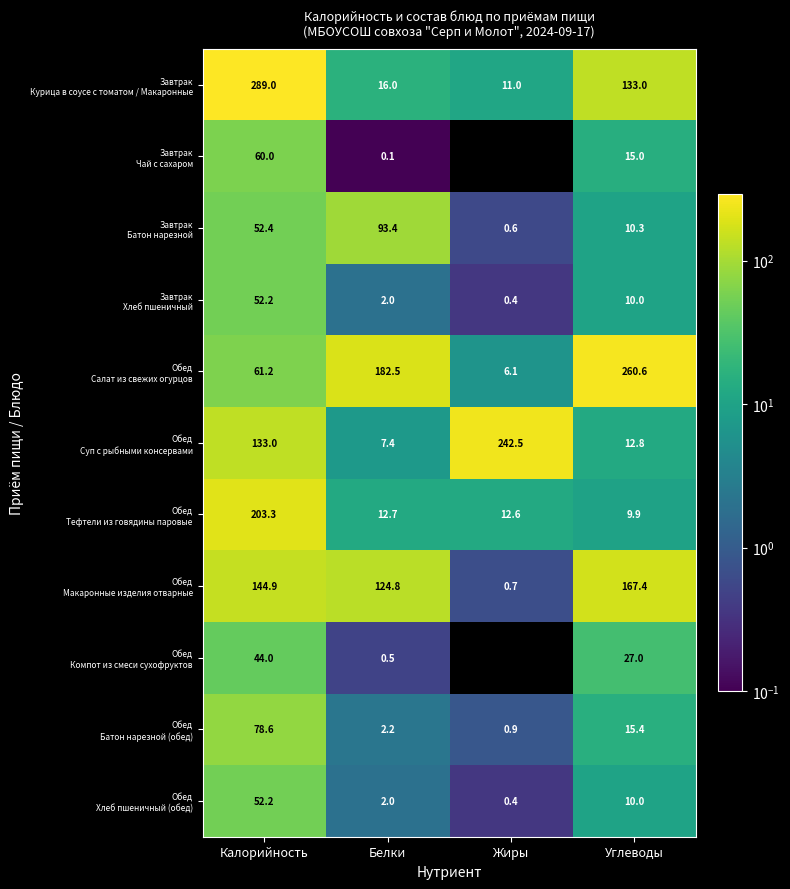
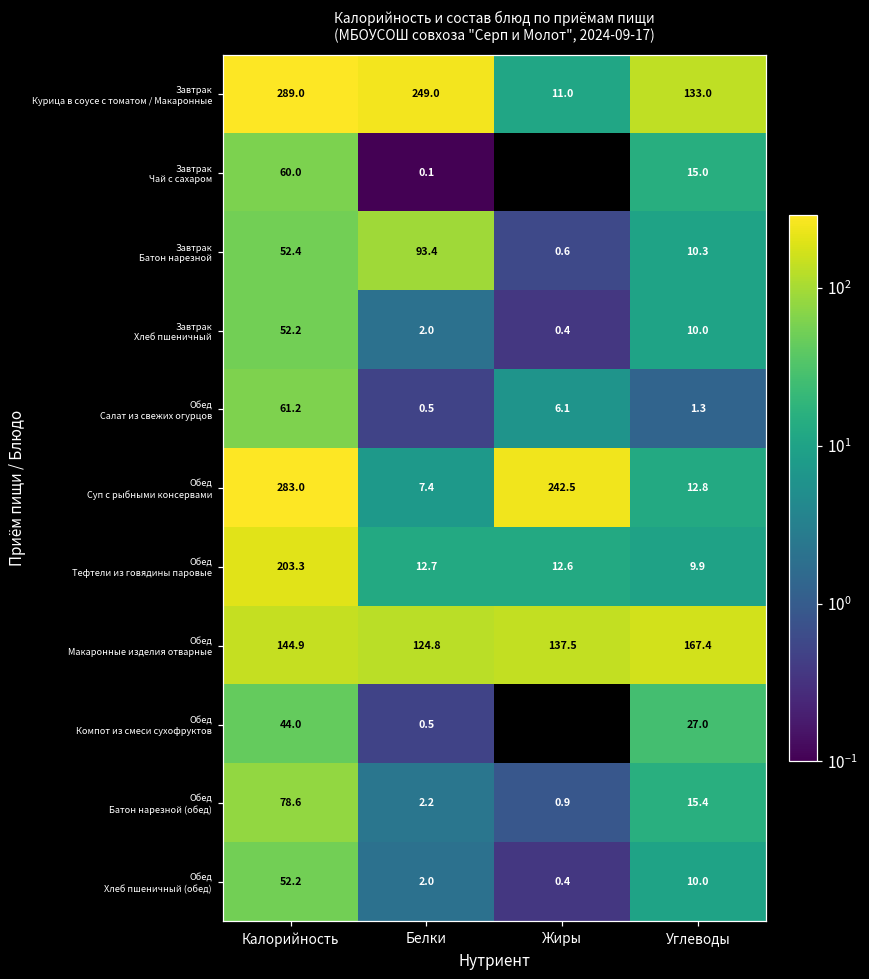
  {
    "Завтрак Курица в соусе с томатом / Макаронные": {
      "Калорийность": 289.0,
-     "Белки": 16.0,
+     "Белки": 249.0,
      "Жиры": 11.0,
      "Углеводы": 133.0
    },
    "Завтрак Чай с сахаром": {
      "Калорийность": 60.0,
      "Белки": 0.1,
      "Углеводы": 15.0
    },
    "Завтрак Батон нарезной": {
      "Калорийность": 52.4,
      "Белки": 93.4,
      "Жиры": 0.6,
      "Углеводы": 10.3
    },
    "Завтрак Хлеб пшеничный": {
      "Калорийность": 52.2,
      "Белки": 2.0,
      "Жиры": 0.4,
      "Углеводы": 10.0
    },
    "Обед Салат из свежих огурцов": {
      "Калорийность": 61.2,
-     "Белки": 182.5,
+     "Белки": 0.5,
      "Жиры": 6.1,
-     "Углеводы": 260.6
+     "Углеводы": 1.3
    },
    "Обед Суп с рыбными консервами": {
-     "Калорийность": 133.0,
+     "Калорийность": 283.0,
      "Белки": 7.4,
      "Жиры": 242.5,
      "Углеводы": 12.8
    },
    "Обед Тефтели из говядины паровые": {
      "Калорийность": 203.3,
      "Белки": 12.7,
      "Жиры": 12.6,
      "Углеводы": 9.9
    },
    "Обед Макаронные изделия отварные": {
      "Калорийность": 144.9,
      "Белки": 124.8,
-     "Жиры": 0.7,
+     "Жиры": 137.5,
      "Углеводы": 167.4
    },
    "Обед Компот из смеси сухофруктов": {
      "Калорийность": 44.0,
      "Белки": 0.5,
      "Углеводы": 27.0
    },
    "Обед Батон нарезной (обед)": {
      "Калорийность": 78.6,
      "Белки": 2.2,
      "Жиры": 0.9,
      "Углеводы": 15.4
    },
    "Обед Хлеб пшеничный (обед)": {
      "Калорийность": 52.2,
      "Белки": 2.0,
      "Жиры": 0.4,
      "Углеводы": 10.0
    }
  }
